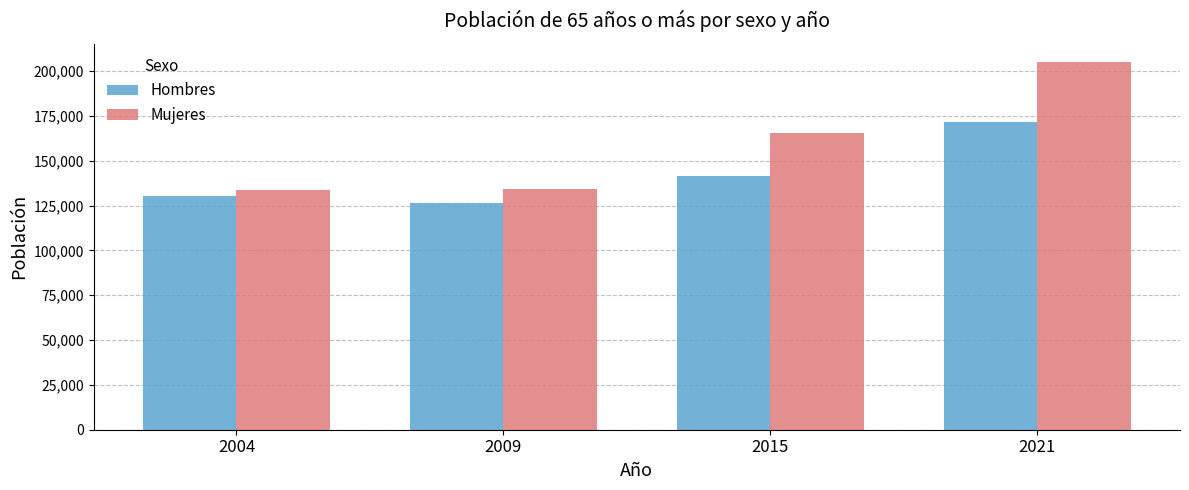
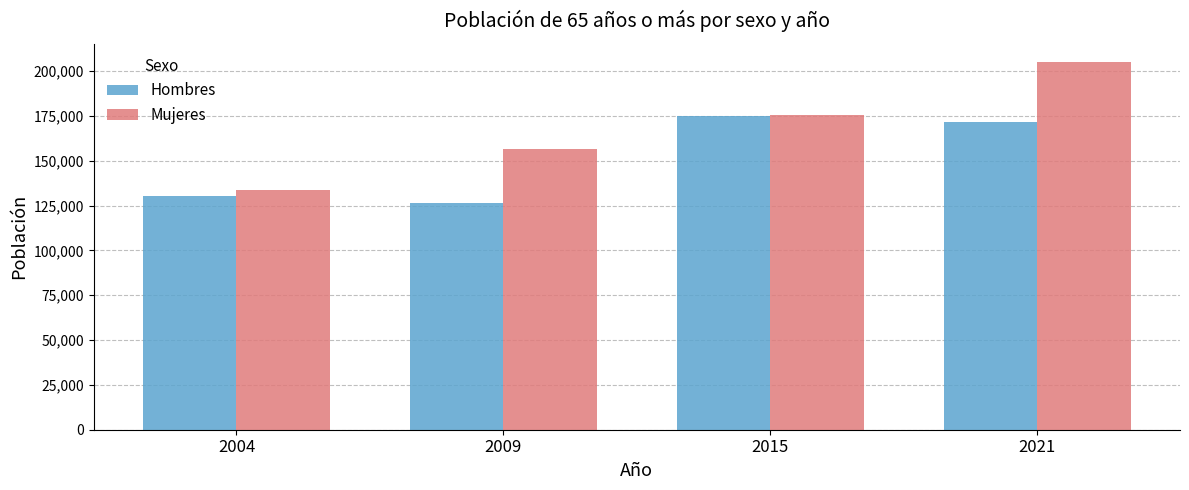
  {
    "Hombres": {
      "2004": "130,000",
      "2009": "127,000",
-     "2015": "141,000",
+     "2015": "175,000",
      "2021": "172,000"
    },
    "Mujeres": {
      "2004": "134,000",
-     "2009": "134,000",
-     "2015": "166,000",
+     "2009": "156,000",
+     "2015": "175,000",
      "2021": "205,000"
    }
  }
